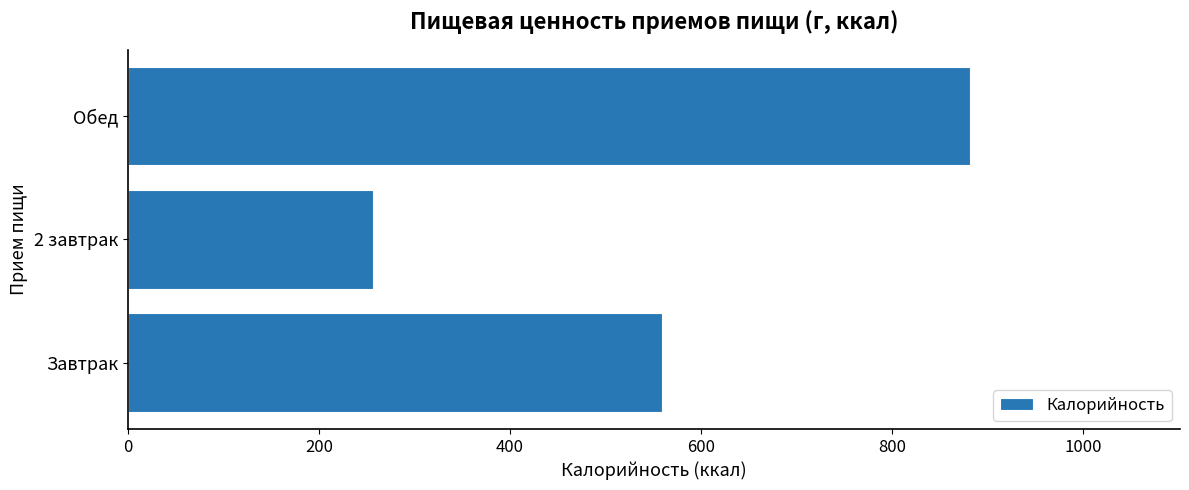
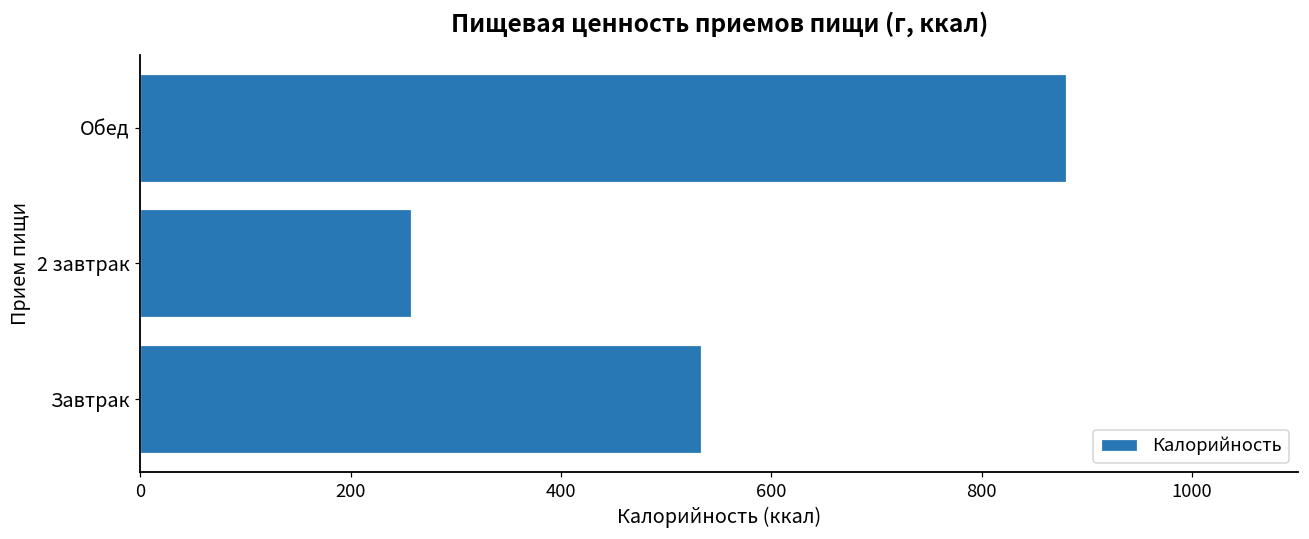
  {
    "Обед": 880,
    "2 завтрак": 260,
-   "Завтрак": 560
+   "Завтрак": 530
  }
